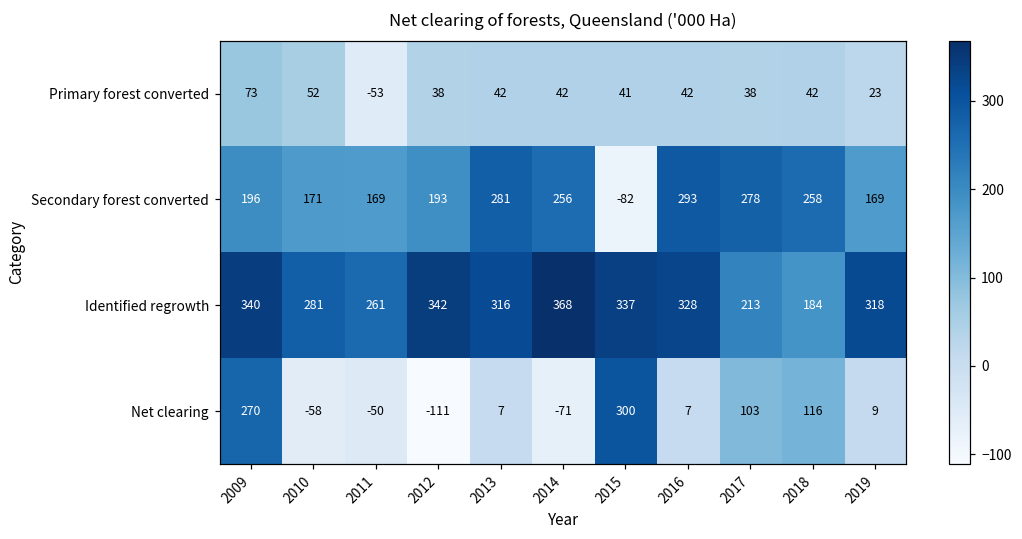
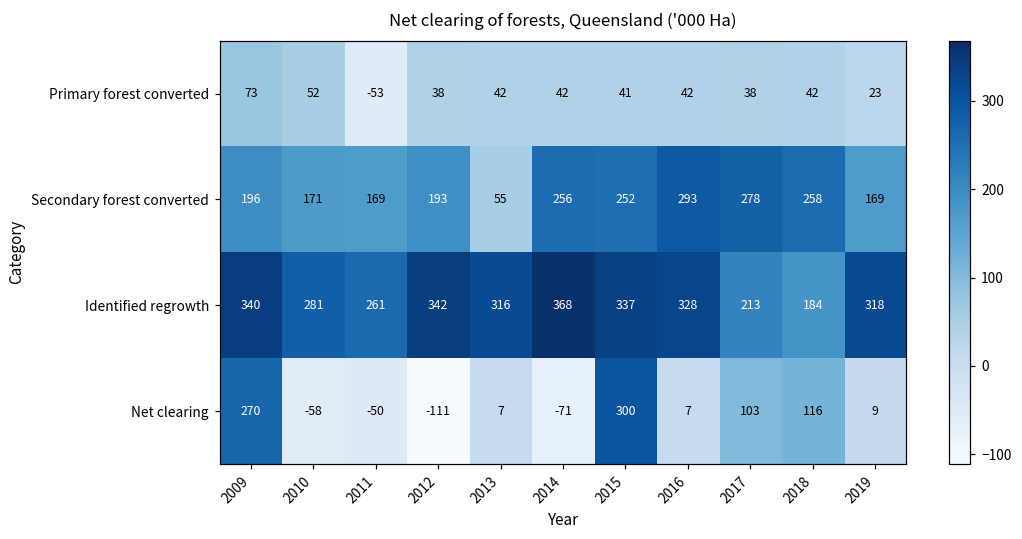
  {
    "Primary forest converted": {
      "2009": 73,
      "2010": 52,
      "2011": -53,
      "2012": 38,
      "2013": 42,
      "2014": 42,
      "2015": 41,
      "2016": 42,
      "2017": 38,
      "2018": 42,
      "2019": 23
    },
    "Secondary forest converted": {
      "2009": 196,
      "2010": 171,
      "2011": 169,
      "2012": 193,
-     "2013": 281,
+     "2013": 55,
      "2014": 256,
-     "2015": -82,
+     "2015": 252,
      "2016": 293,
      "2017": 278,
      "2018": 258,
      "2019": 169
    },
    "Identified regrowth": {
      "2009": 340,
      "2010": 281,
      "2011": 261,
      "2012": 342,
      "2013": 316,
      "2014": 368,
      "2015": 337,
      "2016": 328,
      "2017": 213,
      "2018": 184,
      "2019": 318
    },
    "Net clearing": {
      "2009": 270,
      "2010": -58,
      "2011": -50,
      "2012": -111,
      "2013": 7,
      "2014": -71,
      "2015": 300,
      "2016": 7,
      "2017": 103,
      "2018": 116,
      "2019": 9
    }
  }
